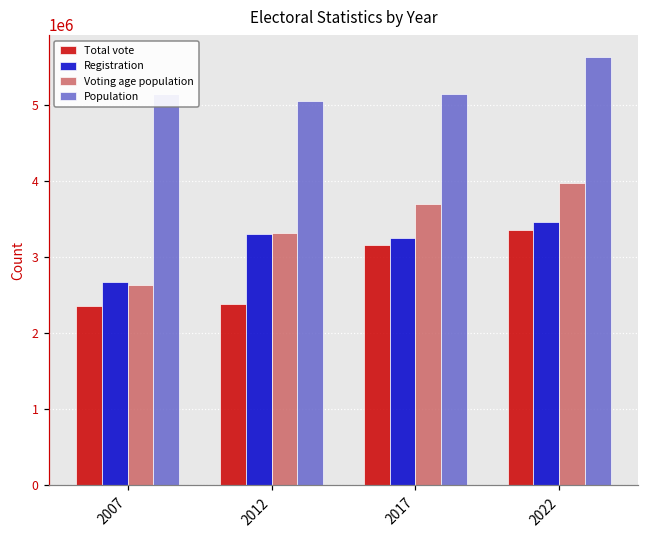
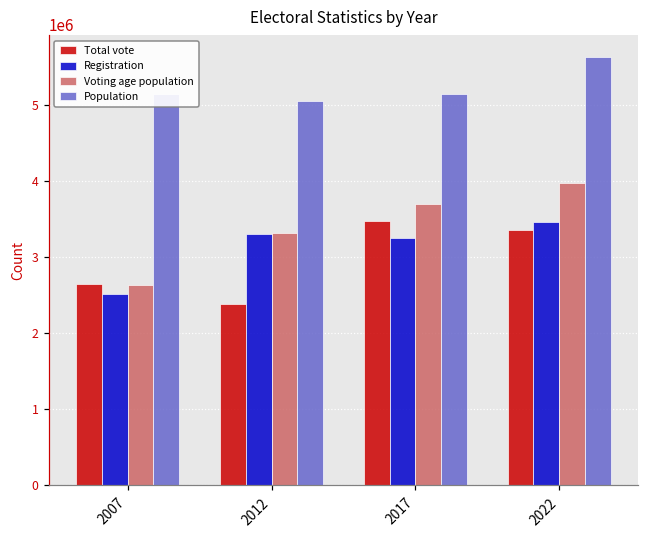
  {
    "Total vote": {
-     "2007": 2400000,
+     "2007": 2600000,
      "2012": 2400000,
-     "2017": 3200000,
+     "2017": 3500000,
      "2022": 3400000
    },
    "Registration": {
-     "2007": 2700000,
+     "2007": 2500000,
      "2012": 3300000,
      "2017": 3300000,
      "2022": 3500000
    },
    "Voting age population": {
      "2007": 2600000,
      "2012": 3300000,
      "2017": 3700000,
      "2022": 4000000
    },
    "Population": {
      "2012": 5100000,
      "2017": 5100000,
      "2022": 5600000
    }
  }
